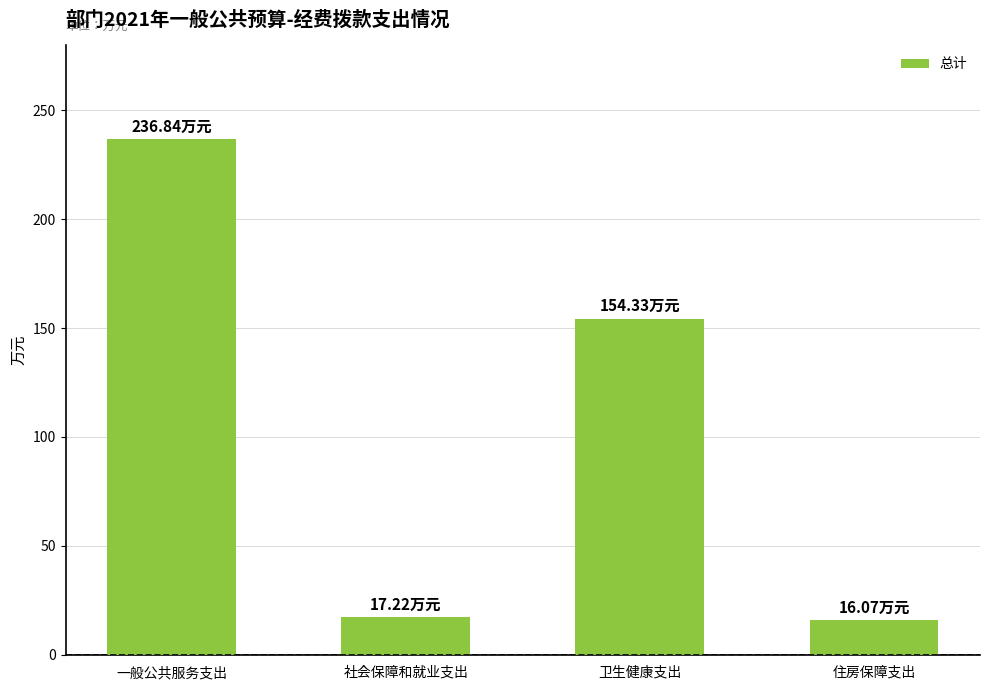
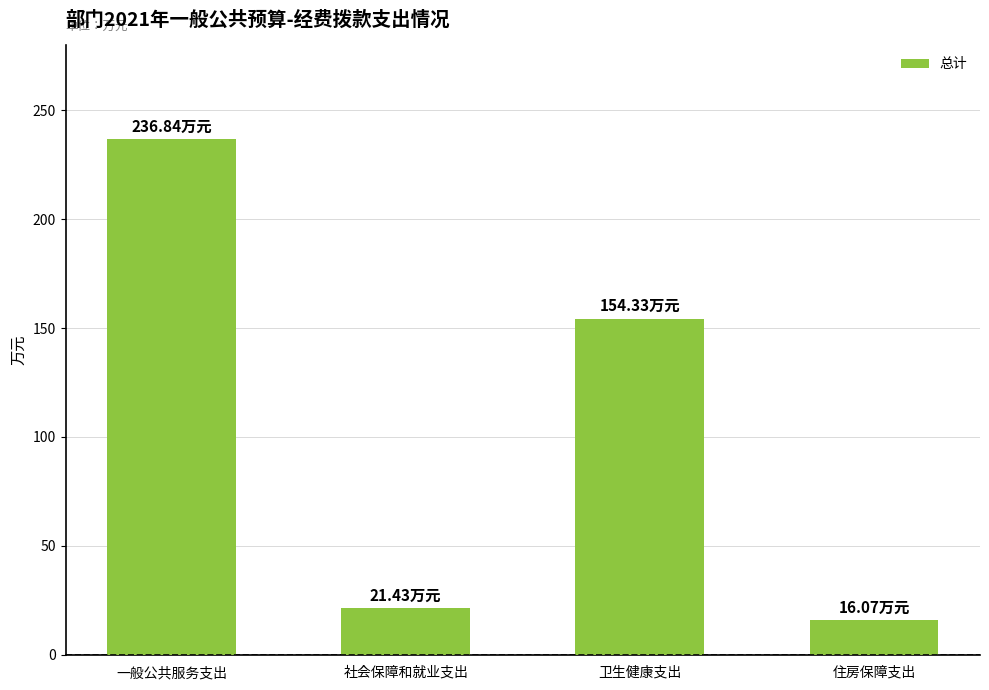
  {
    "一般公共服务支出": 236.84,
-   "社会保障和就业支出": 17.22,
+   "社会保障和就业支出": 21.43,
    "卫生健康支出": 154.33,
    "住房保障支出": 16.07
  }
